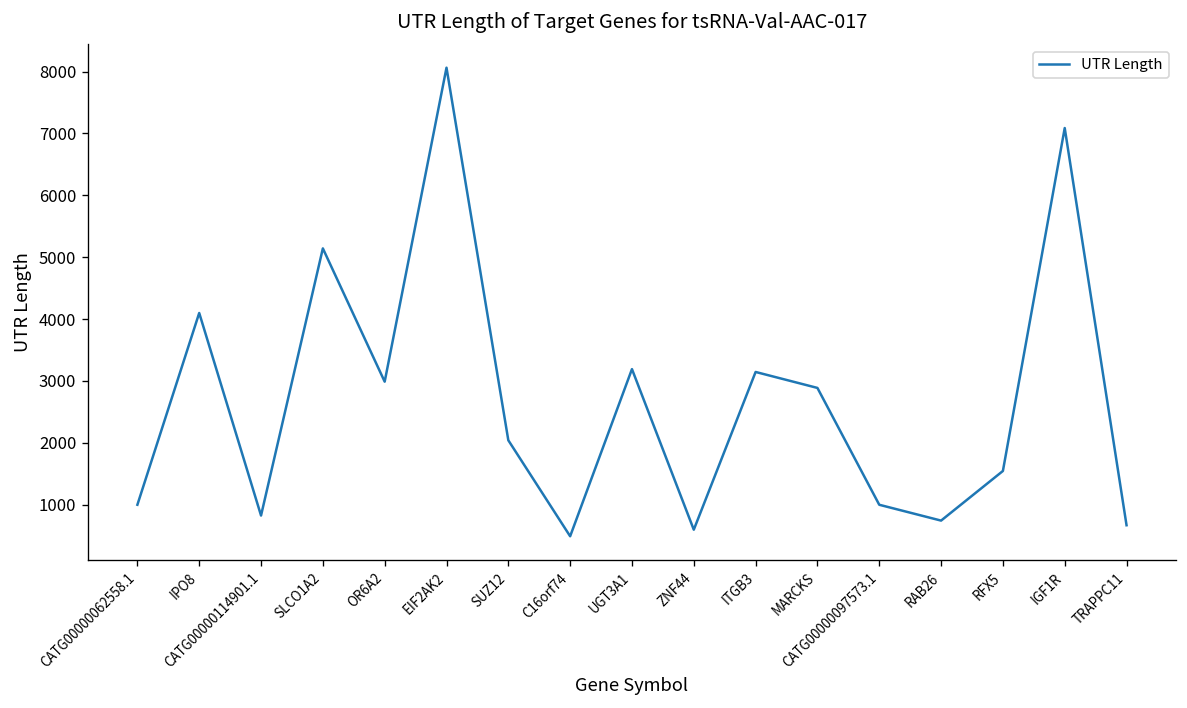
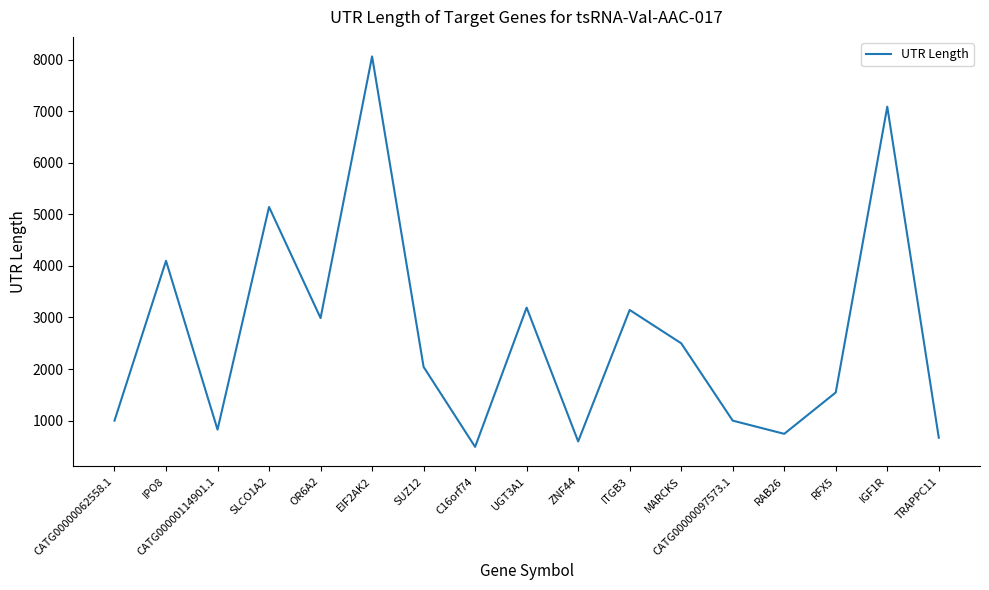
  {
    "CATG00000062558.1": 1000,
    "IPO8": 4100,
    "CATG00000114901.1": 800,
    "SLCO1A2": 5100,
    "OR6A2": 3000,
    "EIF2AK2": 8100,
    "SUZ12": 2000,
    "C16orf74": 500,
    "UGT3A1": 3200,
    "ZNF44": 600,
    "ITGB3": 3100,
-   "MARCKS": 2900,
+   "MARCKS": 2500,
    "CATG00000097573.1": 1000,
    "RAB26": 700,
    "RFX5": 1500,
    "IGF1R": 7100,
    "TRAPPC11": 700
  }
